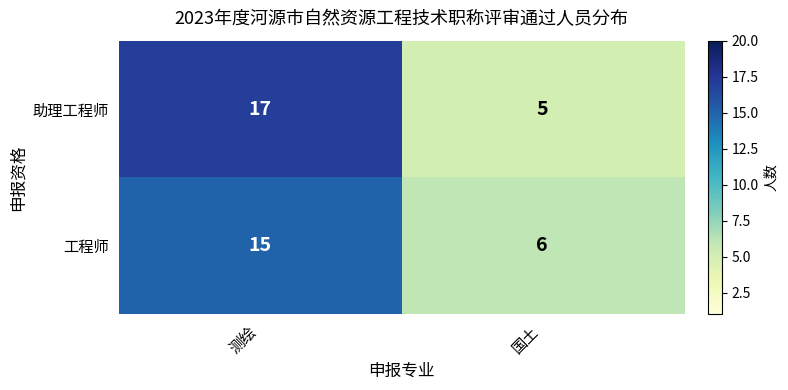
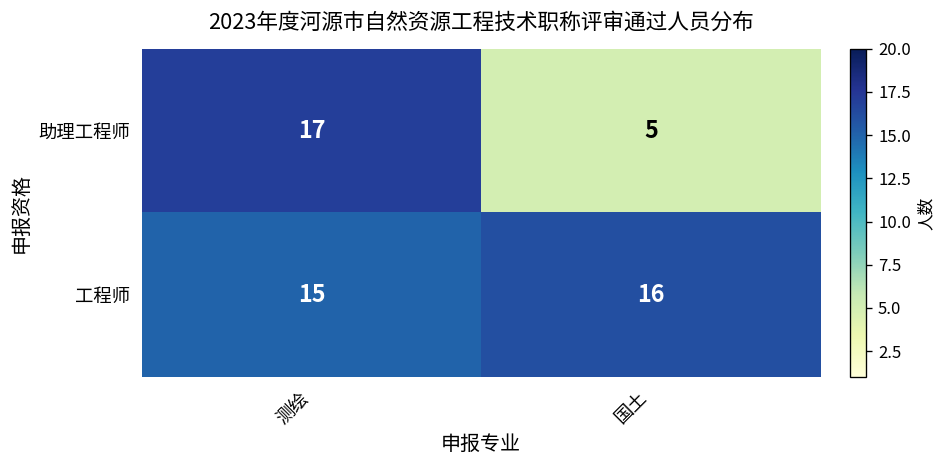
  {
    "助理工程师": {
      "测绘": 17,
      "国土": 5
    },
    "工程师": {
      "测绘": 15,
-     "国土": 6
+     "国土": 16
    }
  }
